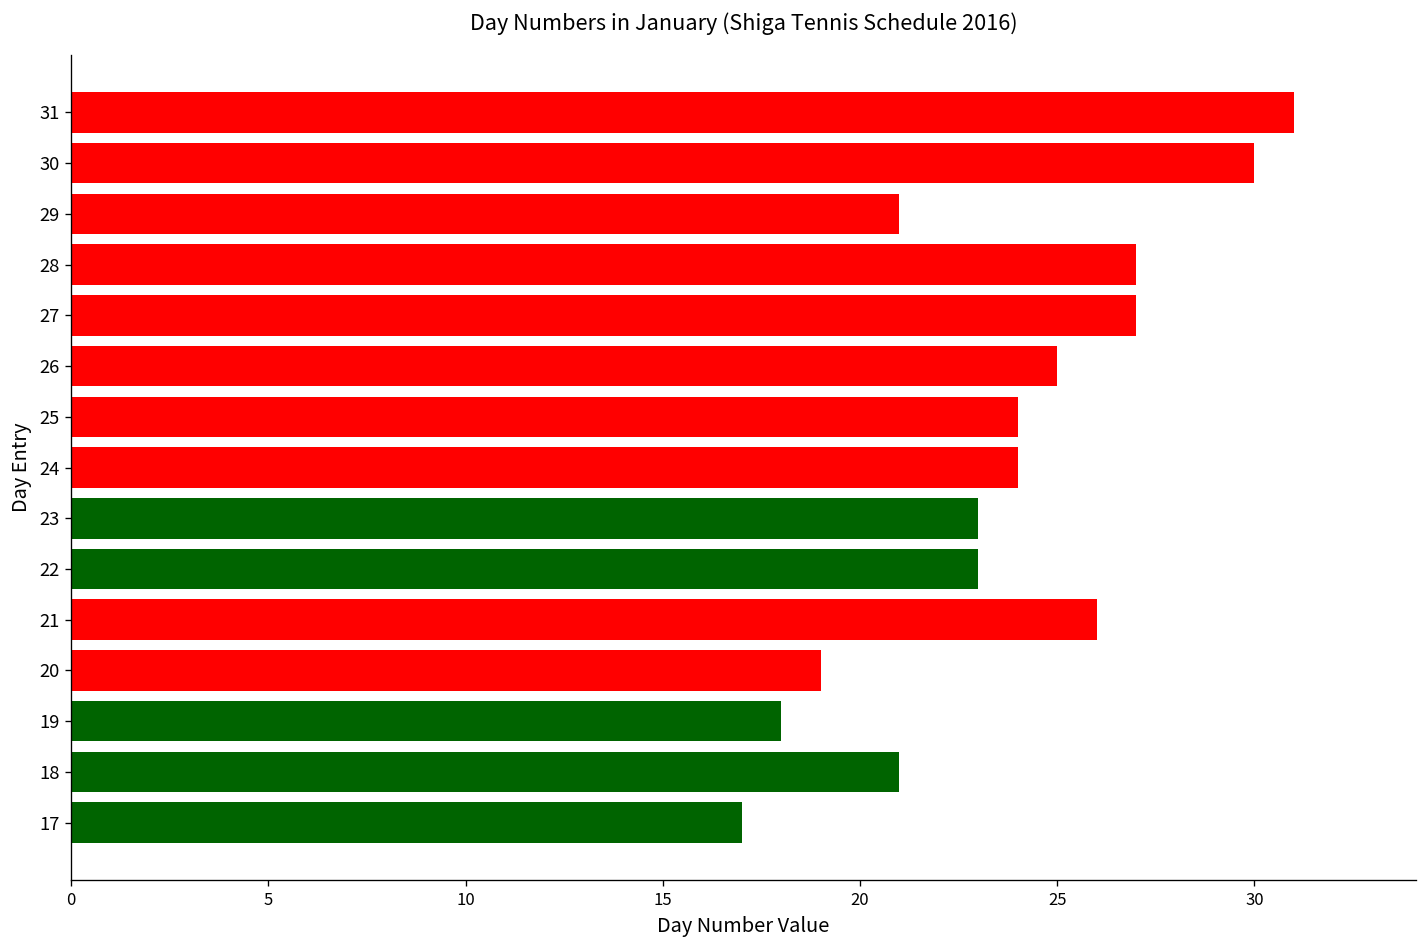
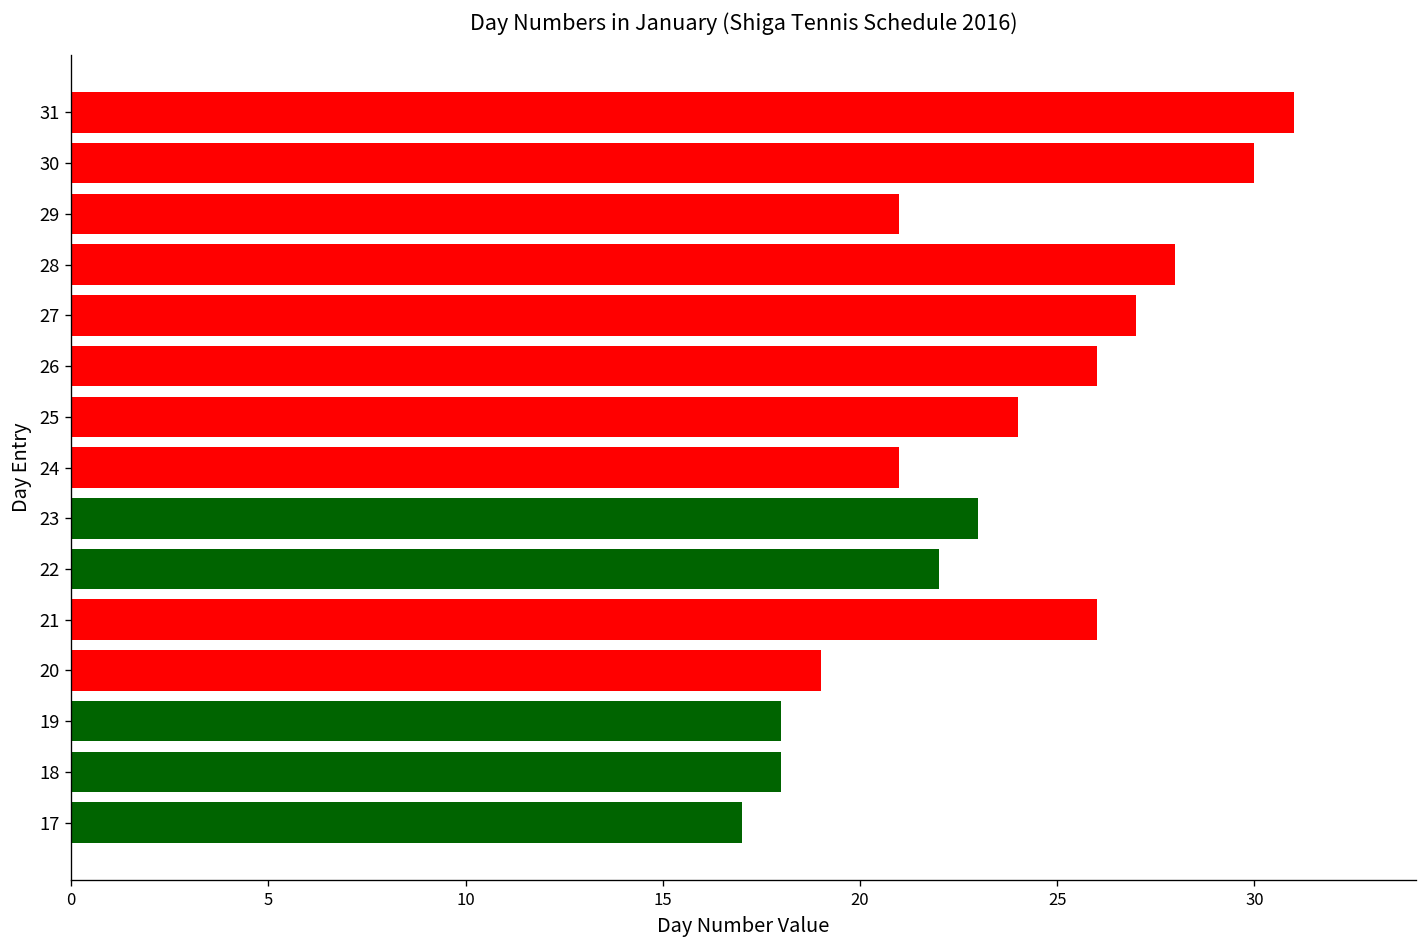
  {
    "31": 31,
    "30": 30,
    "29": 21,
-   "28": 27,
+   "28": 28,
    "27": 27,
-   "26": 25,
+   "26": 26,
    "25": 24,
-   "24": 24,
+   "24": 21,
    "23": 23,
-   "22": 23,
+   "22": 22,
    "21": 26,
    "20": 19,
    "19": 18,
-   "18": 21,
+   "18": 18,
    "17": 17
  }
